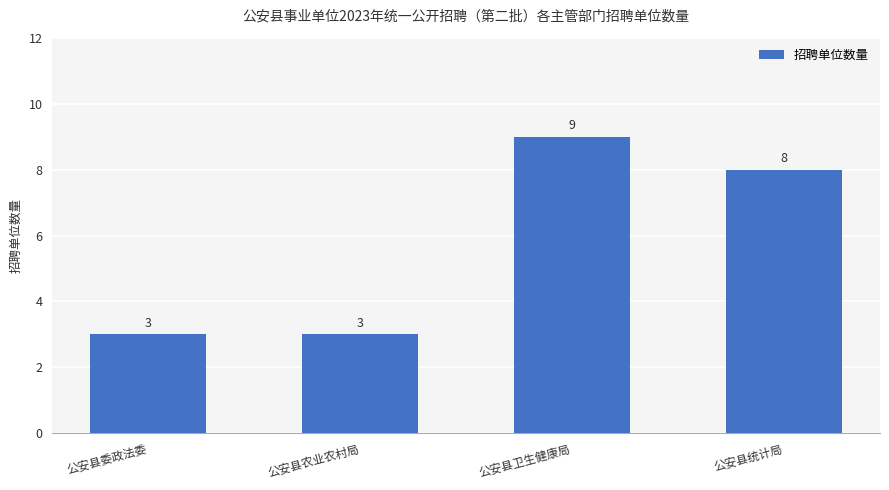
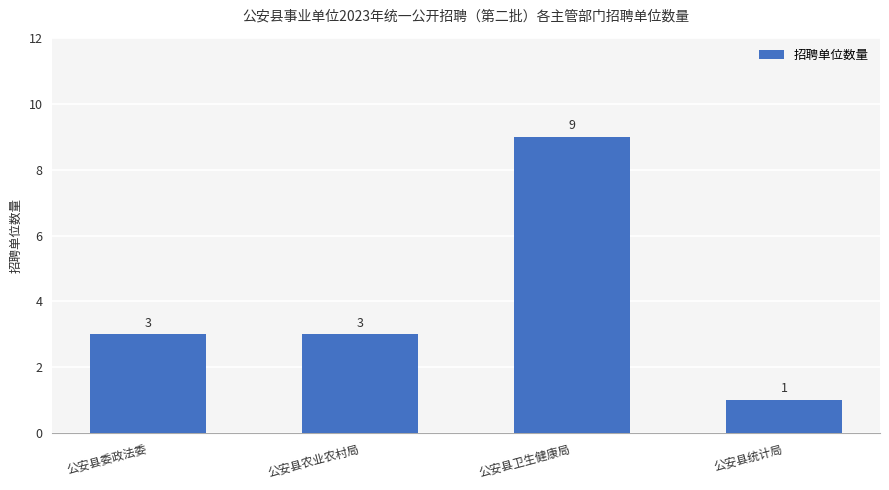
  {
    "公安县委政法委": 3,
    "公安县农业农村局": 3,
    "公安县卫生健康局": 9,
-   "公安县统计局": 8
+   "公安县统计局": 1
  }
